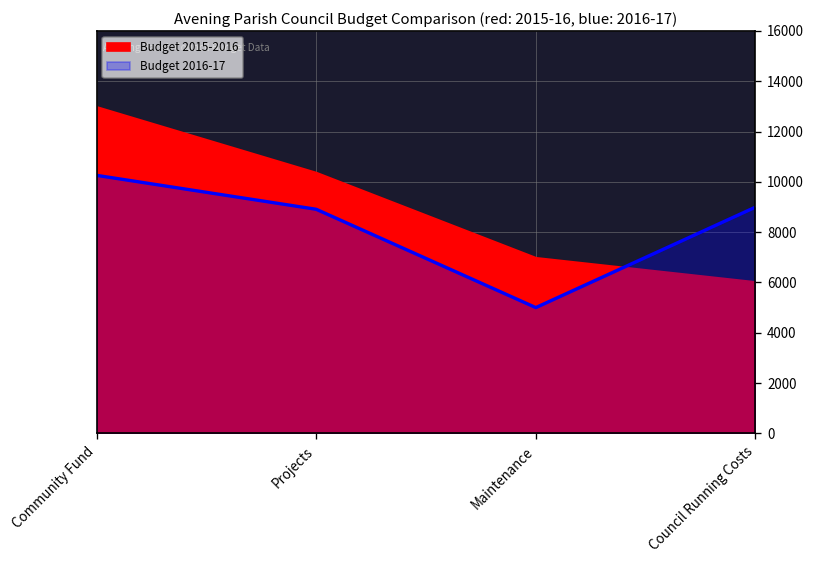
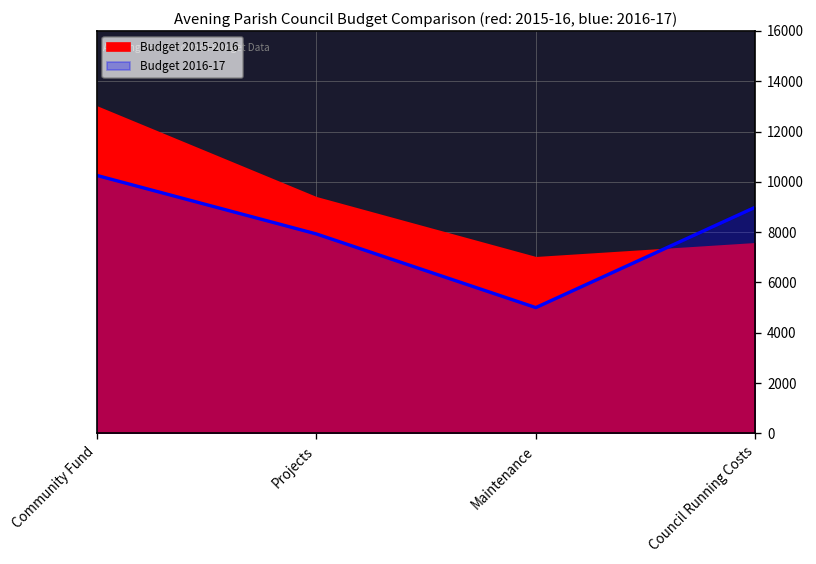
  {
    "Budget 2015-2016": {
      "Community Fund": 13000,
-     "Projects": 10400,
+     "Projects": 9400,
      "Maintenance": 7000,
-     "Council Running Costs": 6000
+     "Council Running Costs": 7600
    },
    "Budget 2016-17": {
      "Community Fund": 10300,
-     "Projects": 8900,
+     "Projects": 7900,
      "Maintenance": 5000,
      "Council Running Costs": 9000
    }
  }
